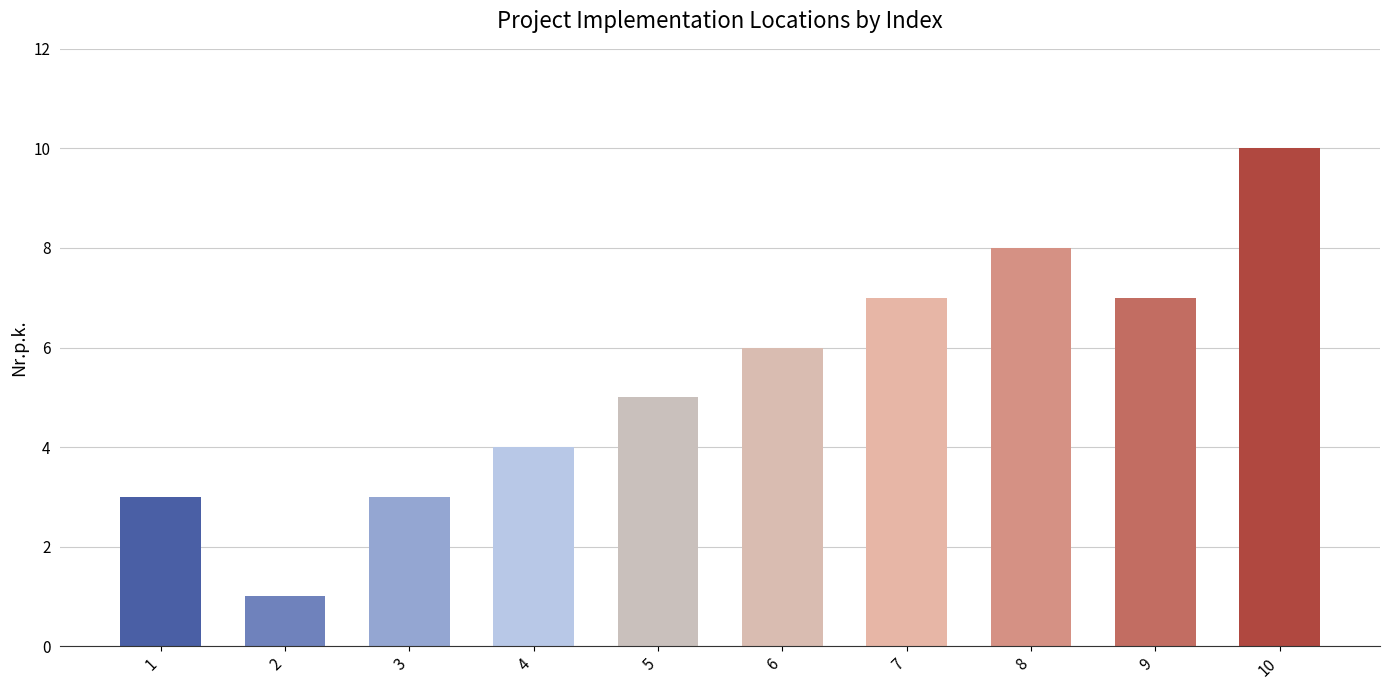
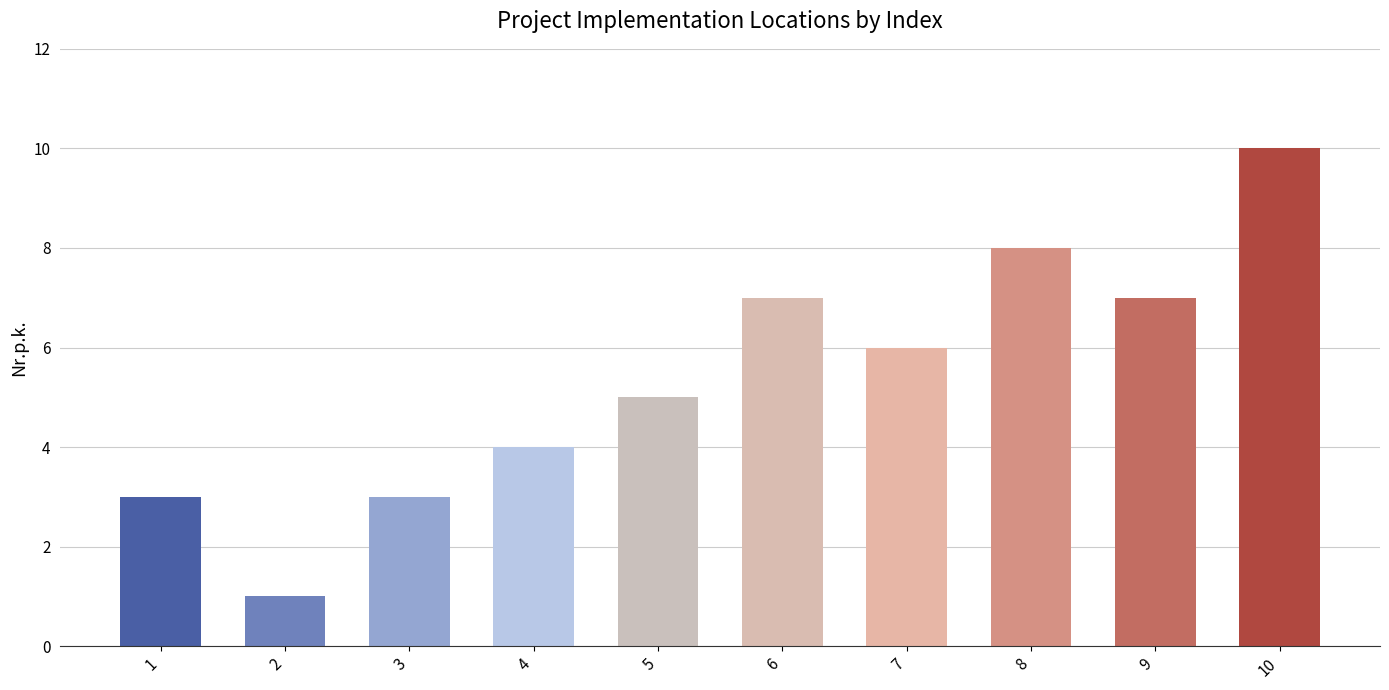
  {
    "1": 3,
    "2": 1,
    "3": 3,
    "4": 4,
    "5": 5,
-   "6": 6,
-   "7": 7,
+   "6": 7,
+   "7": 6,
    "8": 8,
    "9": 7,
    "10": 10
  }
